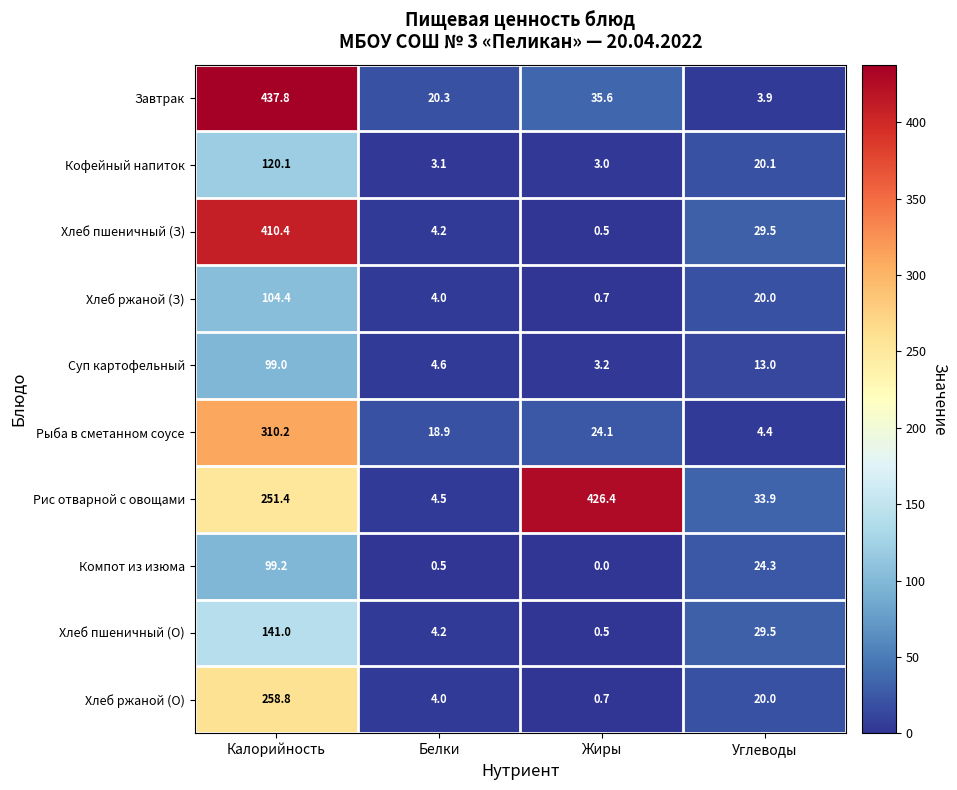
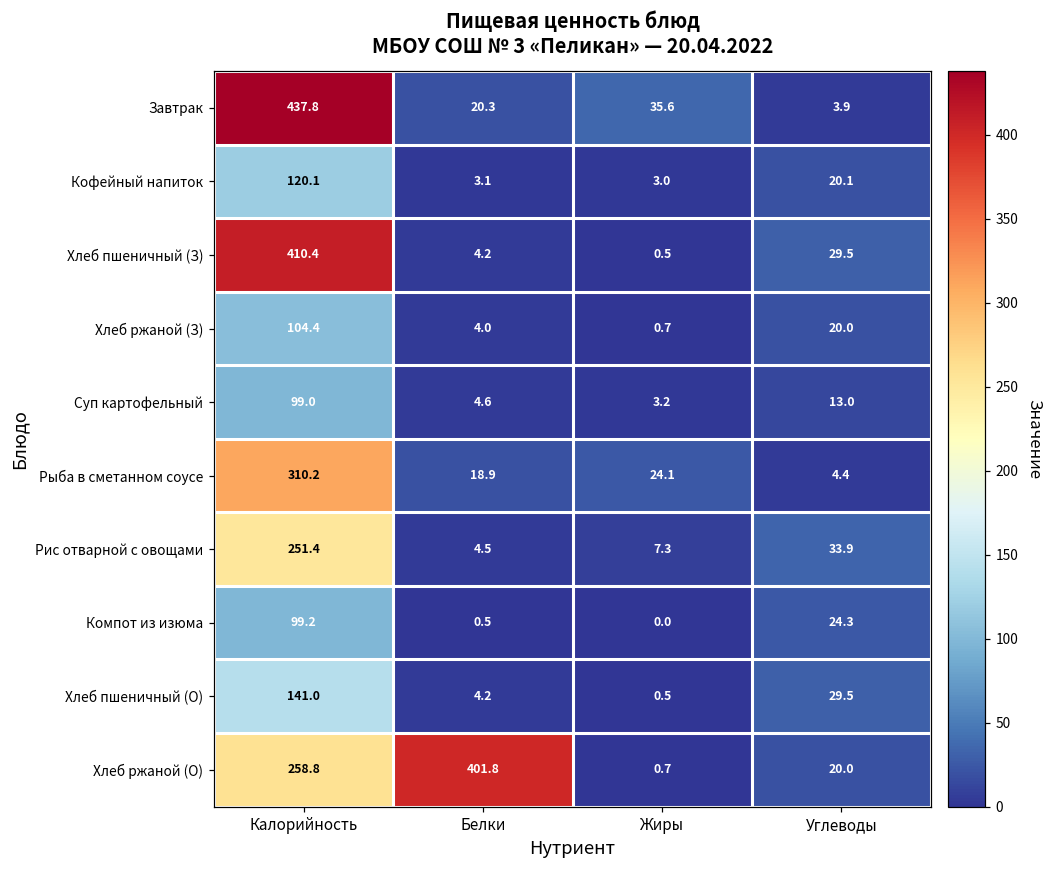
  {
    "Завтрак": {
      "Калорийность": 437.8,
      "Белки": 20.3,
      "Жиры": 35.6,
      "Углеводы": 3.9
    },
    "Кофейный напиток": {
      "Калорийность": 120.1,
      "Белки": 3.1,
      "Жиры": 3.0,
      "Углеводы": 20.1
    },
    "Хлеб пшеничный (З)": {
      "Калорийность": 410.4,
      "Белки": 4.2,
      "Жиры": 0.5,
      "Углеводы": 29.5
    },
    "Хлеб ржаной (З)": {
      "Калорийность": 104.4,
      "Белки": 4.0,
      "Жиры": 0.7,
      "Углеводы": 20.0
    },
    "Суп картофельный": {
      "Калорийность": 99.0,
      "Белки": 4.6,
      "Жиры": 3.2,
      "Углеводы": 13.0
    },
    "Рыба в сметанном соусе": {
      "Калорийность": 310.2,
      "Белки": 18.9,
      "Жиры": 24.1,
      "Углеводы": 4.4
    },
    "Рис отварной с овощами": {
      "Калорийность": 251.4,
      "Белки": 4.5,
-     "Жиры": 426.4,
+     "Жиры": 7.3,
      "Углеводы": 33.9
    },
    "Компот из изюма": {
      "Калорийность": 99.2,
      "Белки": 0.5,
      "Жиры": 0.0,
      "Углеводы": 24.3
    },
    "Хлеб пшеничный (О)": {
      "Калорийность": 141.0,
      "Белки": 4.2,
      "Жиры": 0.5,
      "Углеводы": 29.5
    },
    "Хлеб ржаной (О)": {
      "Калорийность": 258.8,
-     "Белки": 4.0,
+     "Белки": 401.8,
      "Жиры": 0.7,
      "Углеводы": 20.0
    }
  }
